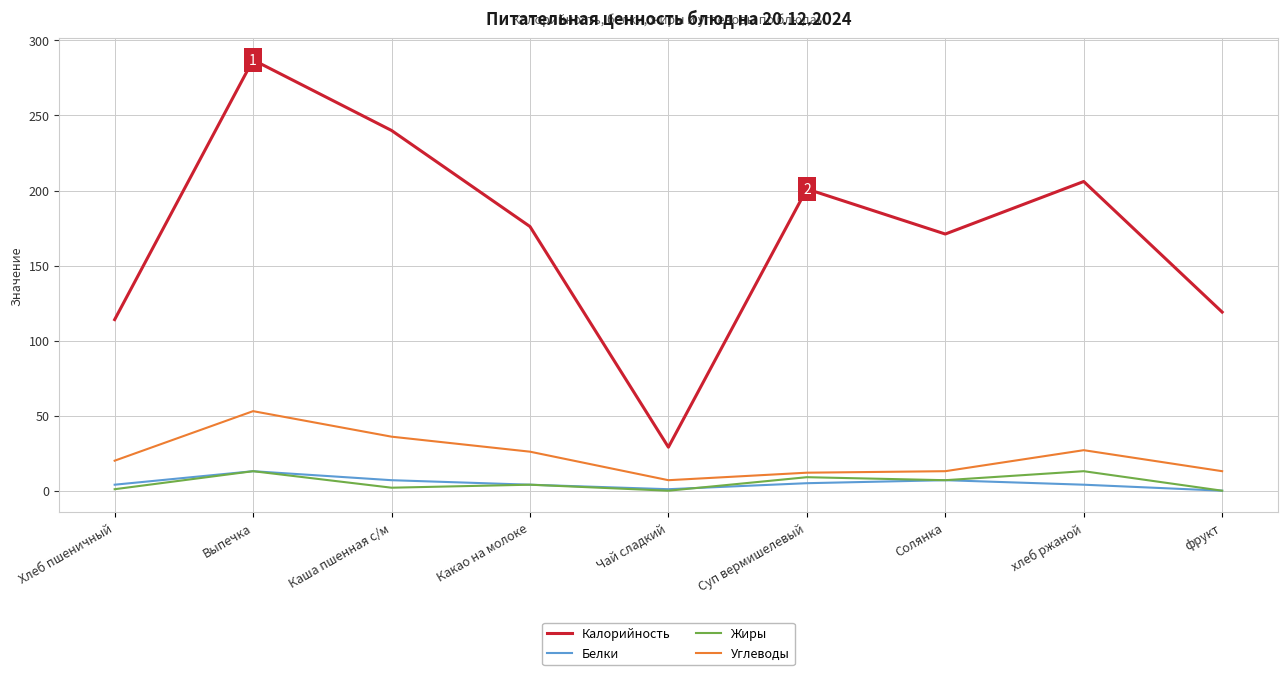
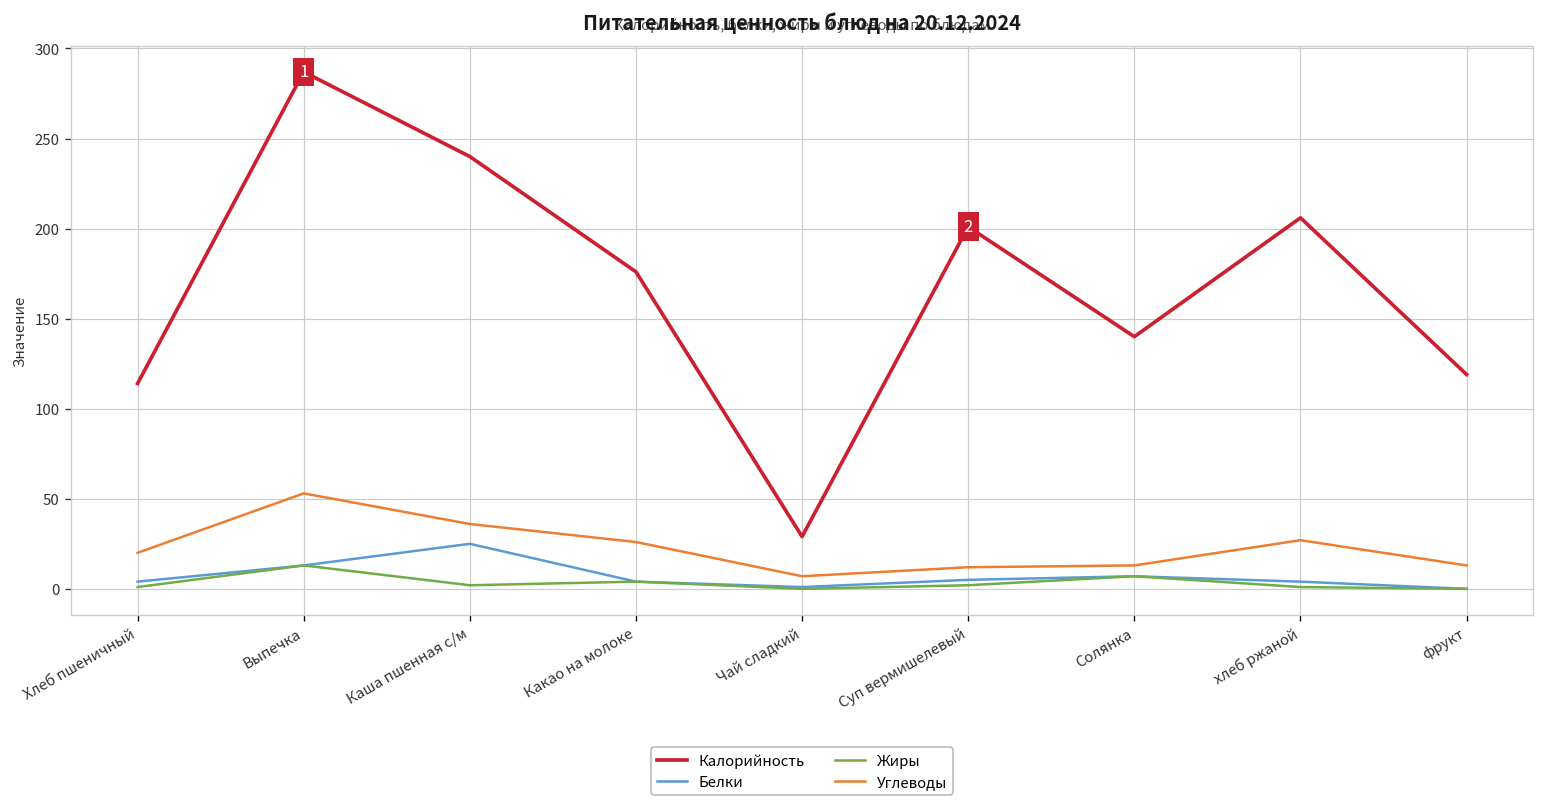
  {
    "Калорийность": {
      "Хлеб пшеничный": 114,
      "Каша пшенная с/м": 240,
      "Какао на молоке": 176,
      "Чай сладкий": 29,
-     "Солянка": 171,
+     "Солянка": 140,
      "хлеб ржаной": 206,
      "фрукт": 119
    },
    "Белки": {
      "Хлеб пшеничный": 4,
-     "Каша пшенная с/м": 7,
+     "Каша пшенная с/м": 25,
      "Суп вермишелевый": 5,
      "хлеб ржаной": 4
    },
    "Жиры": {
      "Хлеб пшеничный": 1,
      "Каша пшенная с/м": 2,
-     "Суп вермишелевый": 9,
-     "хлеб ржаной": 13
+     "Суп вермишелевый": 2,
+     "хлеб ржаной": 1
    },
    "Углеводы": {
      "Хлеб пшеничный": 20,
      "Выпечка": 53,
      "Каша пшенная с/м": 36,
      "Какао на молоке": 26,
      "Чай сладкий": 7,
      "Суп вермишелевый": 12,
      "Солянка": 13,
      "хлеб ржаной": 27,
      "фрукт": 13
    }
  }
